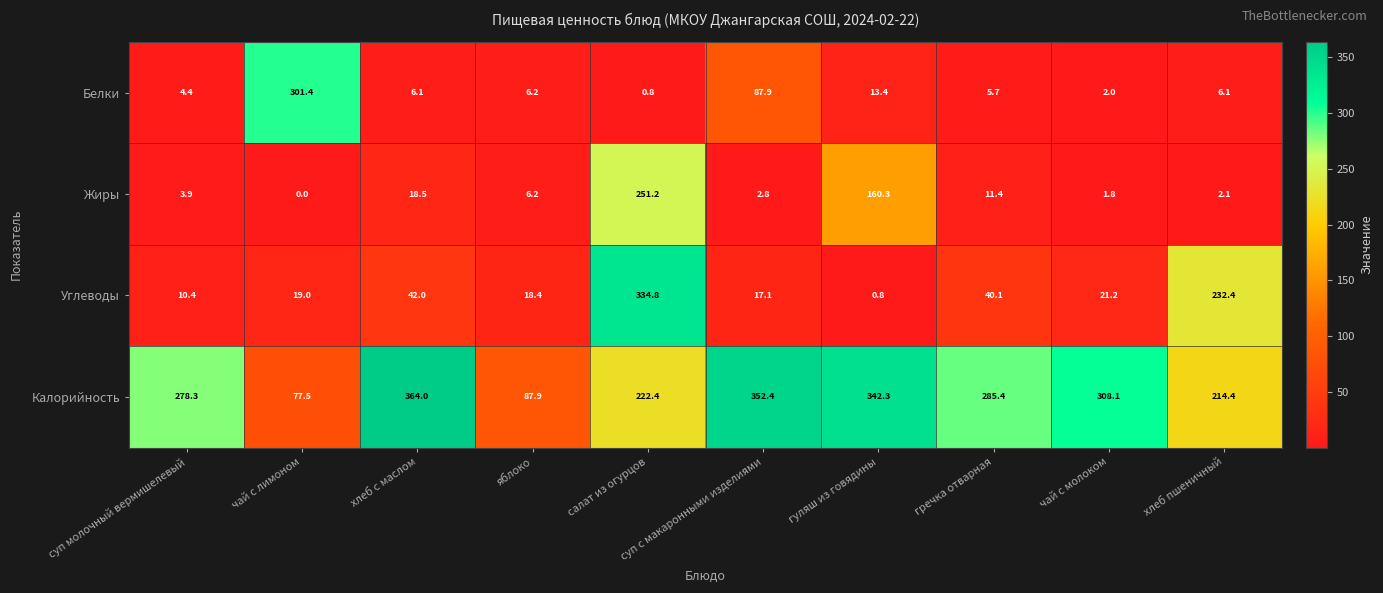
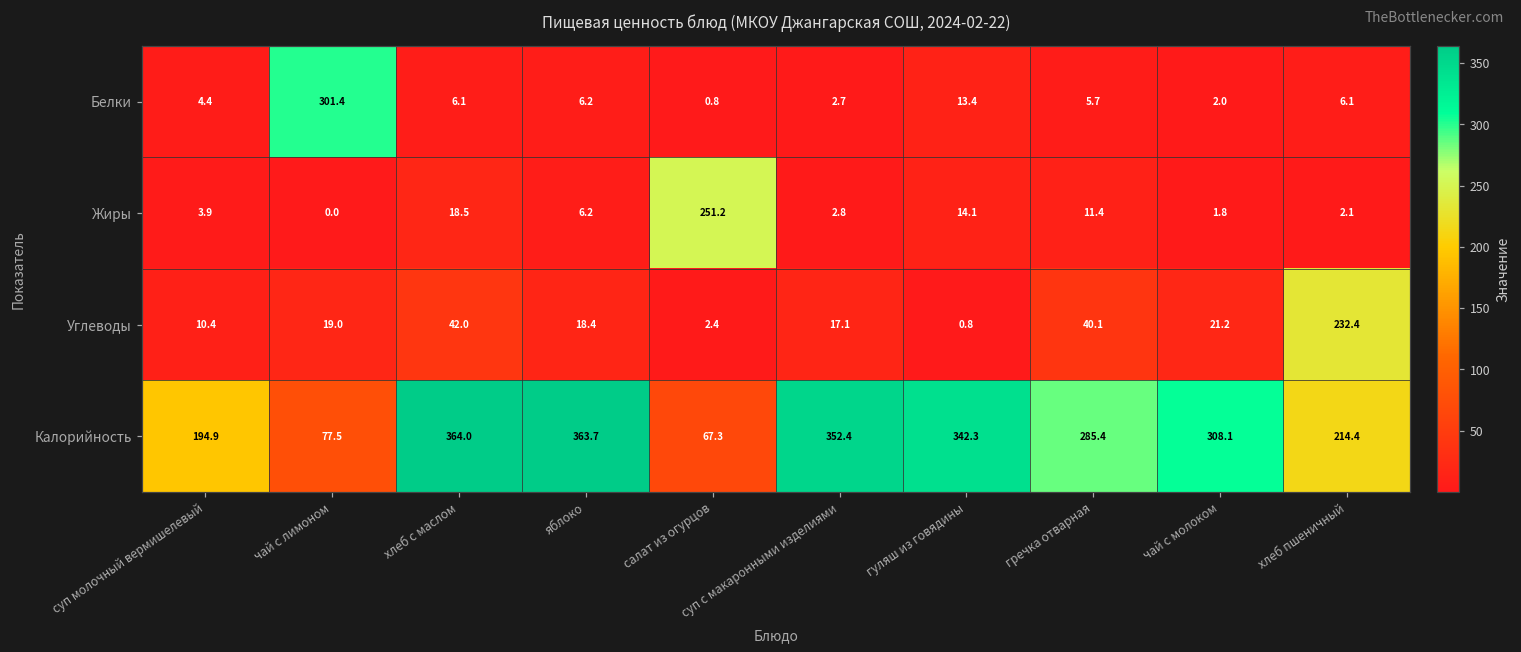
  {
    "Белки": {
      "суп молочный вермишелевый": 4.4,
      "чай с лимоном": 301.4,
      "хлеб с маслом": 6.1,
      "яблоко": 6.2,
      "салат из огурцов": 0.8,
-     "суп с макаронными изделиями": 87.9,
+     "суп с макаронными изделиями": 2.7,
      "гуляш из говядины": 13.4,
      "гречка отварная": 5.7,
      "чай с молоком": 2.0,
      "хлеб пшеничный": 6.1
    },
    "Жиры": {
      "суп молочный вермишелевый": 3.9,
      "чай с лимоном": 0.0,
      "хлеб с маслом": 18.5,
      "яблоко": 6.2,
      "салат из огурцов": 251.2,
      "суп с макаронными изделиями": 2.8,
-     "гуляш из говядины": 160.3,
+     "гуляш из говядины": 14.1,
      "гречка отварная": 11.4,
      "чай с молоком": 1.8,
      "хлеб пшеничный": 2.1
    },
    "Углеводы": {
      "суп молочный вермишелевый": 10.4,
      "чай с лимоном": 19.0,
      "хлеб с маслом": 42.0,
      "яблоко": 18.4,
-     "салат из огурцов": 334.8,
+     "салат из огурцов": 2.4,
      "суп с макаронными изделиями": 17.1,
      "гуляш из говядины": 0.8,
      "гречка отварная": 40.1,
      "чай с молоком": 21.2,
      "хлеб пшеничный": 232.4
    },
    "Калорийность": {
-     "суп молочный вермишелевый": 278.3,
+     "суп молочный вермишелевый": 194.9,
      "чай с лимоном": 77.5,
      "хлеб с маслом": 364.0,
-     "яблоко": 87.9,
-     "салат из огурцов": 222.4,
+     "яблоко": 363.7,
+     "салат из огурцов": 67.3,
      "суп с макаронными изделиями": 352.4,
      "гуляш из говядины": 342.3,
      "гречка отварная": 285.4,
      "чай с молоком": 308.1,
      "хлеб пшеничный": 214.4
    }
  }
